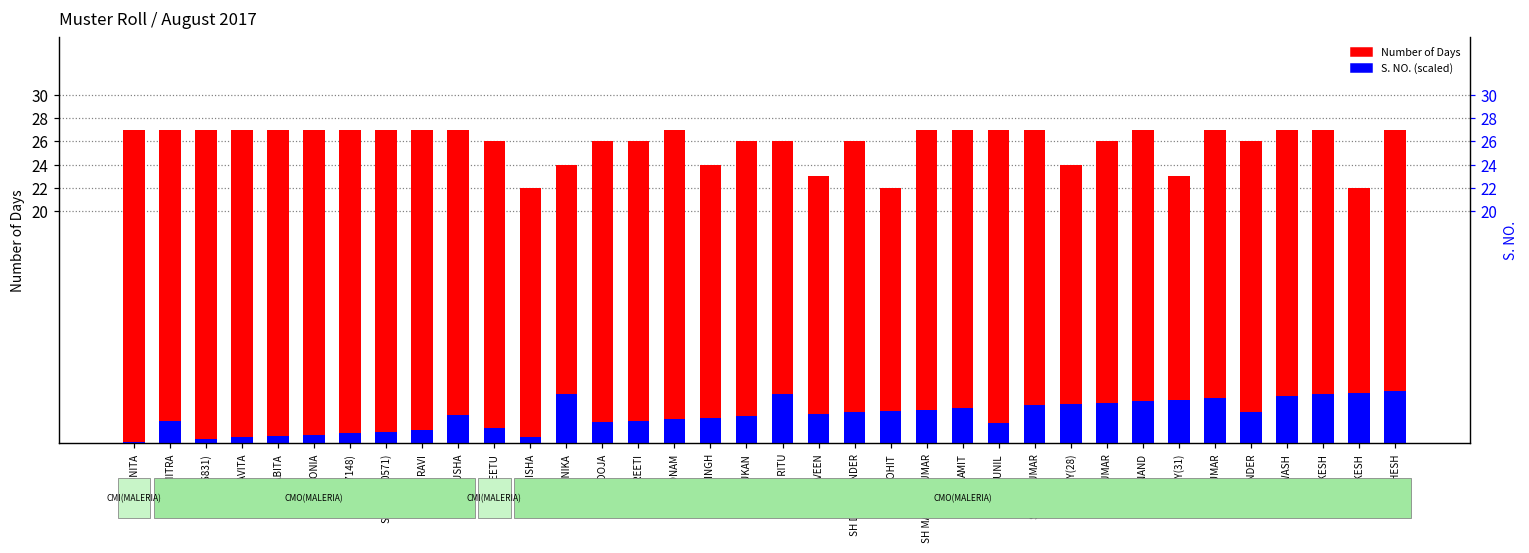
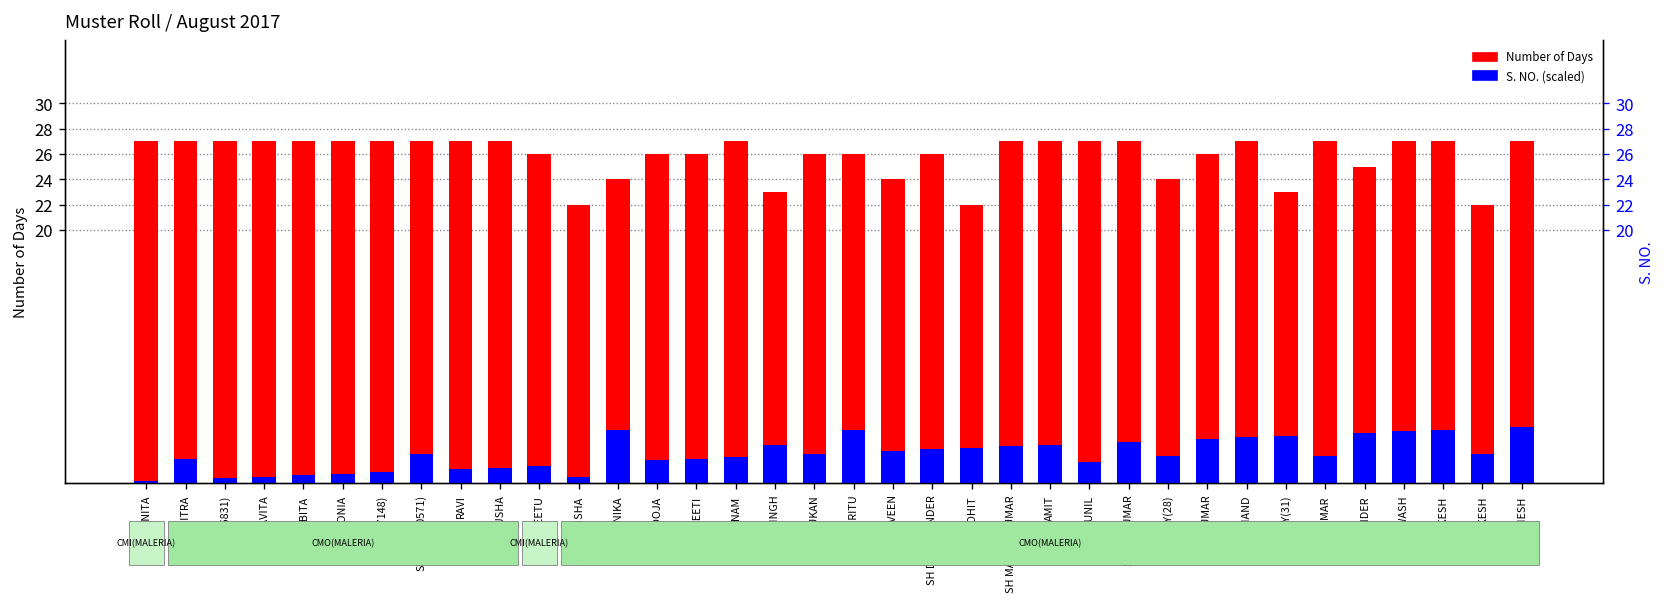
  {
    "Number of Days": {
      "SUNITA": 27,
      "SUMITRA": 27,
      "SEEMA(6831)": 27,
      "SAVITA": 27,
      "BABITA": 27,
      "SONIA": 27,
      "SEEMA(7148)": 27,
      "SUNITA(10571)": 27,
      "RAVI": 27,
      "USHA": 27,
      "NEETU": 26,
      "NISHA": 22,
      "MONIKA": 24,
      "POOJA": 26,
      "PREETI": 26,
      "POONAM": 27,
-     "VIR SINGH": 24,
+     "VIR SINGH": 23,
      "SUKAN": 26,
      "SMT RITU": 26,
-     "SH PARVEEN": 23,
+     "SH PARVEEN": 24,
      "SH DHARMENDER": 26,
      "ROHIT": 22,
      "SH MANISH KUMAR": 27,
      "AMIT": 27,
      "SUNIL": 27,
      "SUNIL KUMAR": 27,
      "SANJAY(28)": 24,
      "ARUN KUMAR": 26,
      "ANAND": 27,
      "SANJAY(31)": 23,
      "RAJKUMAR": 27,
-     "HARENDER": 26,
+     "HARENDER": 25,
      "VISHWASH": 27,
      "HARKESH": 27,
      "MUKESH": 22,
      "MAHESH": 27
    },
    "S. NO. (scaled)": {
-     "SUNITA(10571)": 1.0,
-     "USHA": 2.4,
-     "VIR SINGH": 2.2,
-     "SANJAY(28)": 3.4,
-     "RAJKUMAR": 3.8,
-     "HARENDER": 2.6,
-     "MUKESH": 4.3
+     "SUNITA(10571)": 2.3,
+     "USHA": 1.2,
+     "VIR SINGH": 3.0,
+     "SANJAY(28)": 2.2,
+     "RAJKUMAR": 2.2,
+     "HARENDER": 4.0,
+     "MUKESH": 2.3
    }
  }
